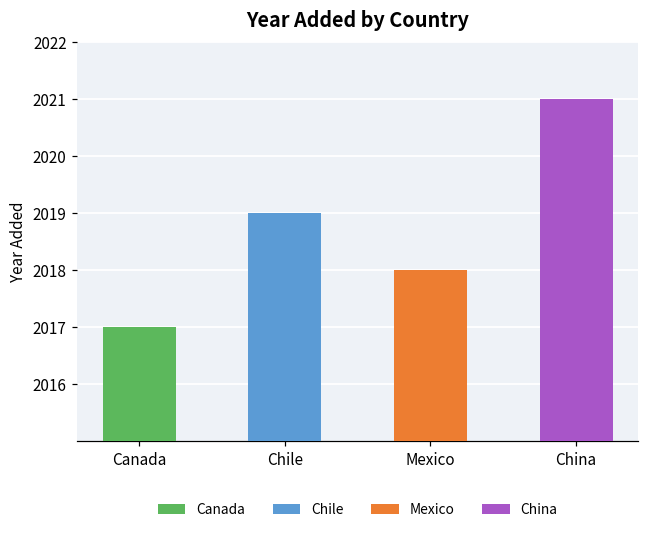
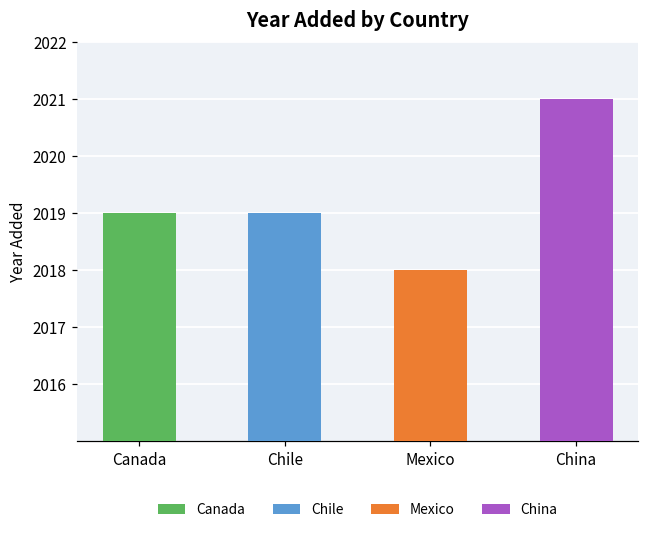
  {
-   "Canada": 2017,
+   "Canada": 2019,
    "Chile": 2019,
    "Mexico": 2018,
    "China": 2021
  }
